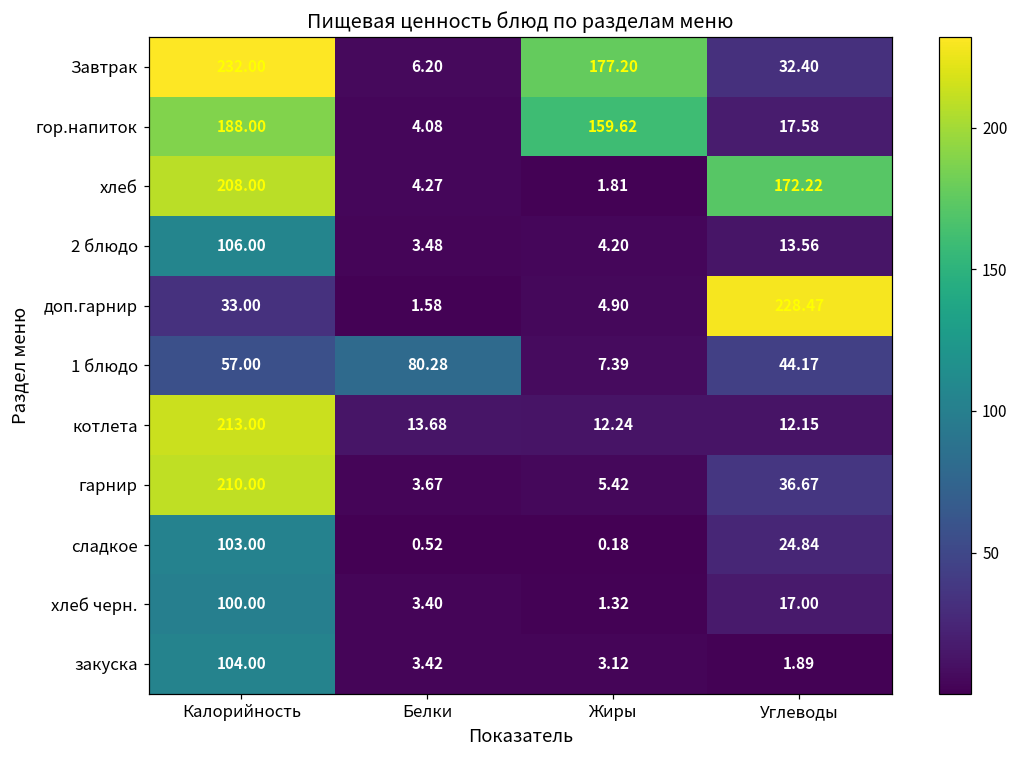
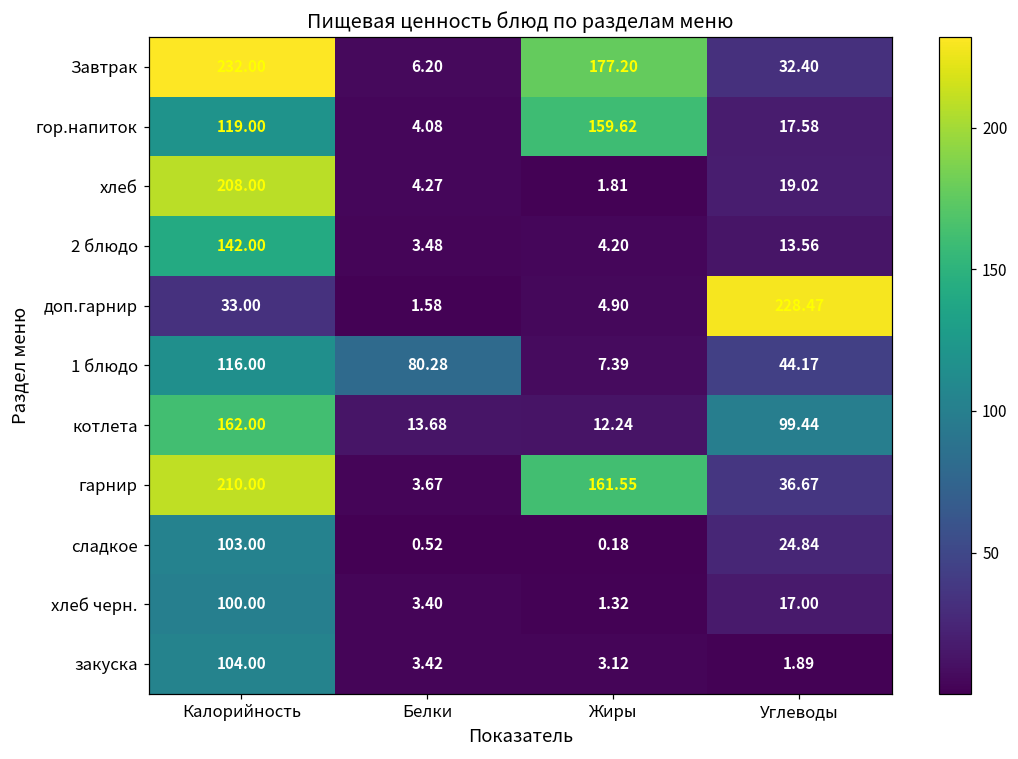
  {
    "Завтрак": {
      "Белки": 6.20,
      "Жиры": 177.20,
      "Углеводы": 32.40
    },
    "гор.напиток": {
-     "Калорийность": 188.00,
+     "Калорийность": 119.00,
      "Белки": 4.08,
      "Жиры": 159.62,
      "Углеводы": 17.58
    },
    "хлеб": {
      "Калорийность": 208.00,
      "Белки": 4.27,
      "Жиры": 1.81,
-     "Углеводы": 172.22
+     "Углеводы": 19.02
    },
    "2 блюдо": {
-     "Калорийность": 106.00,
+     "Калорийность": 142.00,
      "Белки": 3.48,
      "Жиры": 4.20,
      "Углеводы": 13.56
    },
    "доп.гарнир": {
      "Калорийность": 33.00,
      "Белки": 1.58,
      "Жиры": 4.90
    },
    "1 блюдо": {
-     "Калорийность": 57.00,
+     "Калорийность": 116.00,
      "Белки": 80.28,
      "Жиры": 7.39,
      "Углеводы": 44.17
    },
    "котлета": {
-     "Калорийность": 213.00,
+     "Калорийность": 162.00,
      "Белки": 13.68,
      "Жиры": 12.24,
-     "Углеводы": 12.15
+     "Углеводы": 99.44
    },
    "гарнир": {
      "Калорийность": 210.00,
      "Белки": 3.67,
-     "Жиры": 5.42,
+     "Жиры": 161.55,
      "Углеводы": 36.67
    },
    "сладкое": {
      "Калорийность": 103.00,
      "Белки": 0.52,
      "Жиры": 0.18,
      "Углеводы": 24.84
    },
    "хлеб черн.": {
      "Калорийность": 100.00,
      "Белки": 3.40,
      "Жиры": 1.32,
      "Углеводы": 17.00
    },
    "закуска": {
      "Калорийность": 104.00,
      "Белки": 3.42,
      "Жиры": 3.12,
      "Углеводы": 1.89
    }
  }
